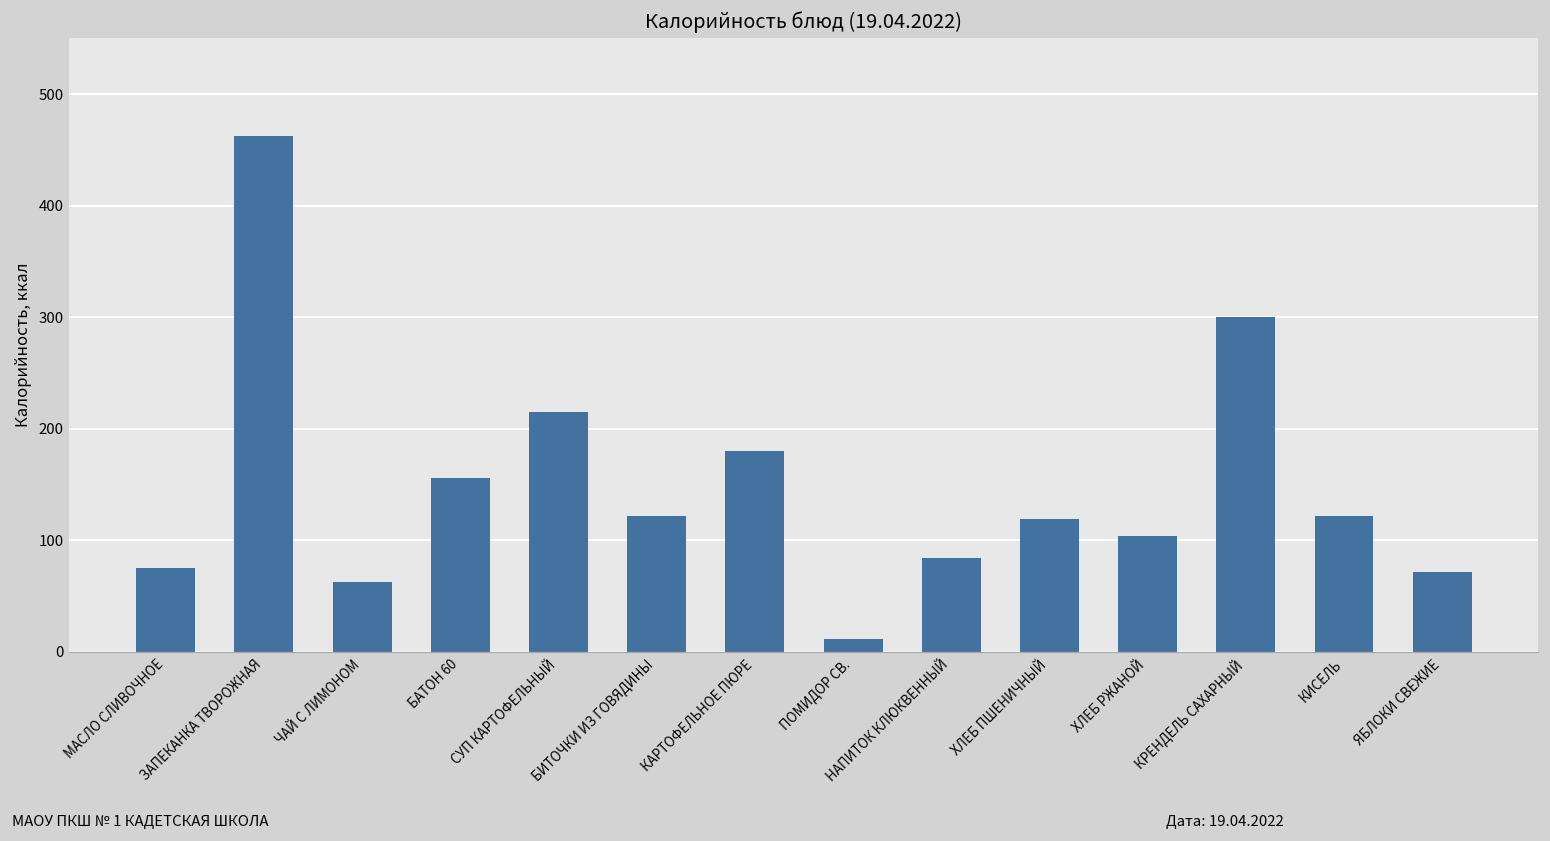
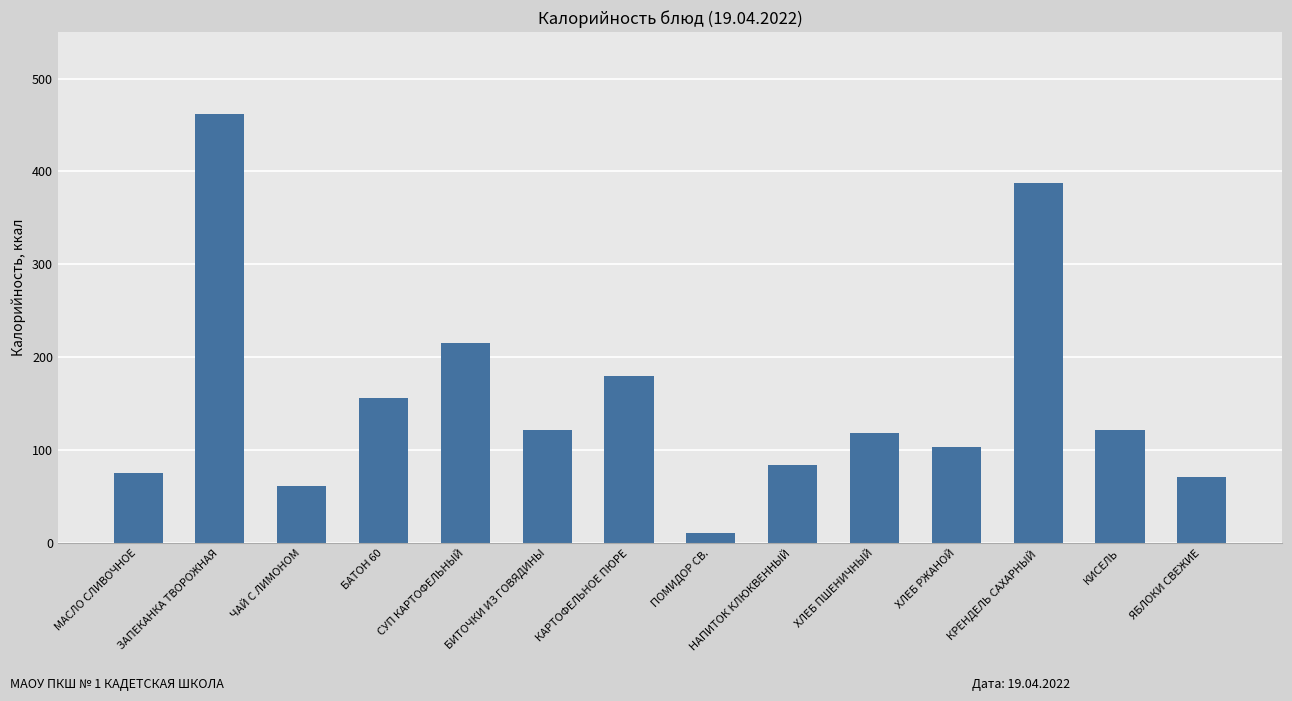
  {
    "МАСЛО СЛИВОЧНОЕ": 80,
    "ЗАПЕКАНКА ТВОРОЖНАЯ": 460,
    "ЧАЙ С ЛИМОНОМ": 60,
    "БАТОН 60": 160,
    "СУП КАРТОФЕЛЬНЫЙ": 220,
    "БИТОЧКИ ИЗ ГОВЯДИНЫ": 120,
    "КАРТОФЕЛЬНОЕ ПЮРЕ": 180,
    "ПОМИДОР СВ.": 10,
    "НАПИТОК КЛЮКВЕННЫЙ": 80,
    "ХЛЕБ ПШЕНИЧНЫЙ": 120,
    "ХЛЕБ РЖАНОЙ": 100,
-   "КРЕНДЕЛЬ САХАРНЫЙ": 300,
+   "КРЕНДЕЛЬ САХАРНЫЙ": 390,
    "КИСЕЛЬ": 120,
    "ЯБЛОКИ СВЕЖИЕ": 70
  }
